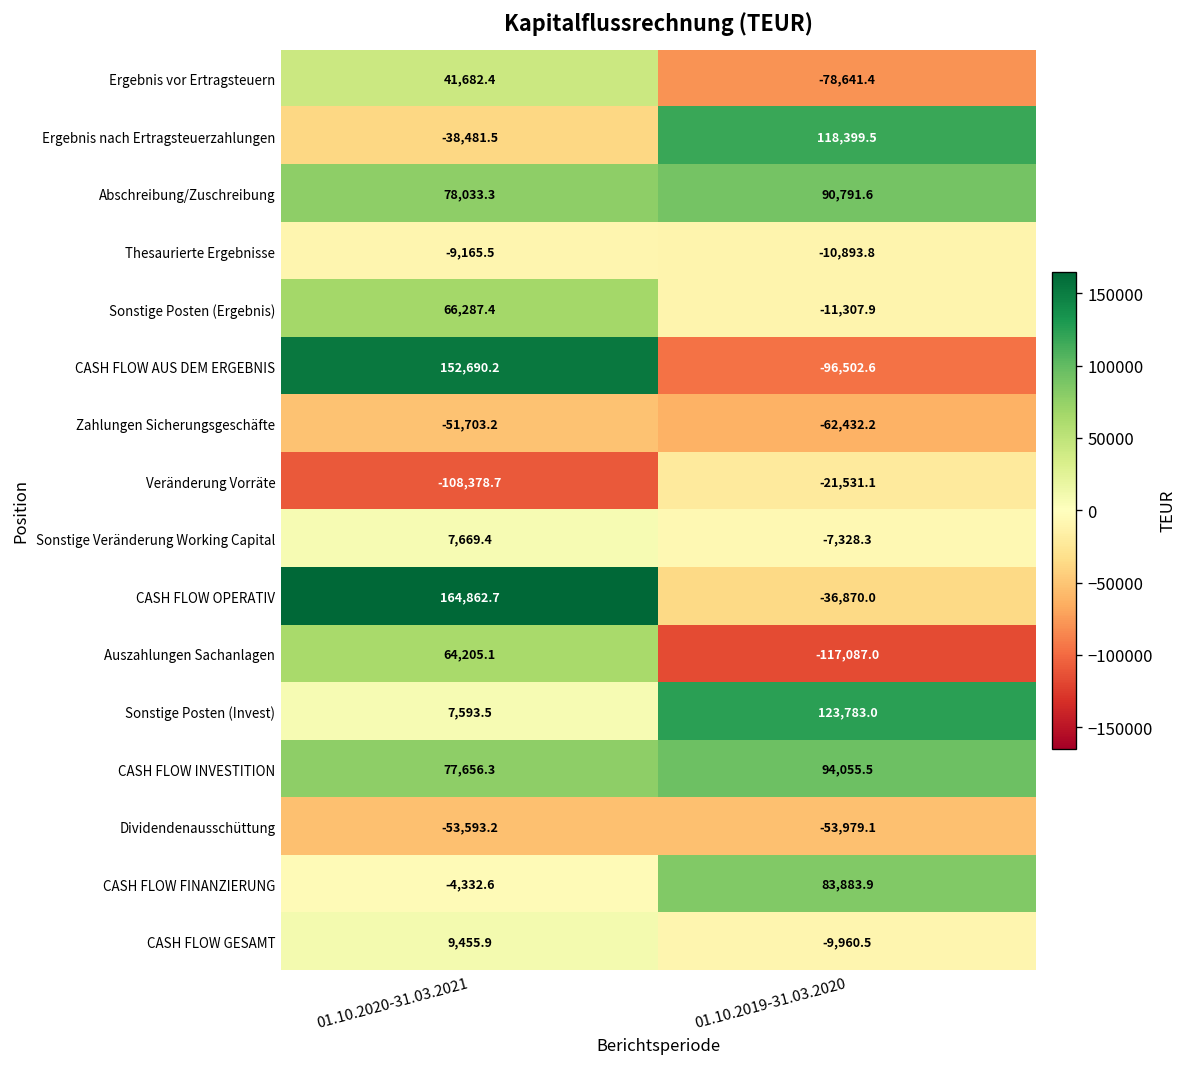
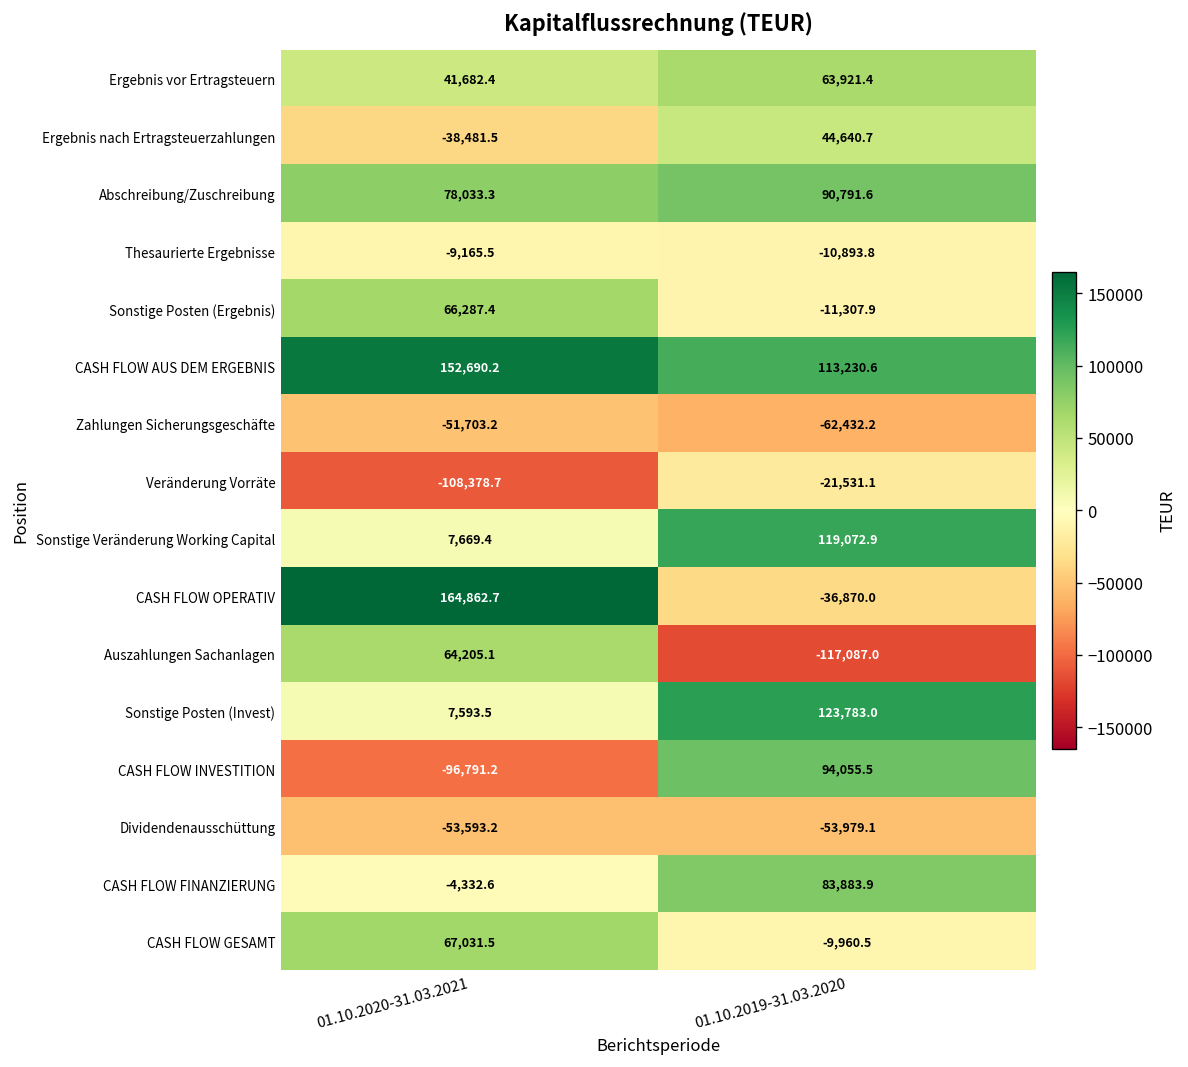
  {
    "Ergebnis vor Ertragsteuern": {
      "01.10.2020-31.03.2021": "41,682.4",
-     "01.10.2019-31.03.2020": "-78,641.4"
+     "01.10.2019-31.03.2020": "63,921.4"
    },
    "Ergebnis nach Ertragsteuerzahlungen": {
      "01.10.2020-31.03.2021": "-38,481.5",
-     "01.10.2019-31.03.2020": "118,399.5"
+     "01.10.2019-31.03.2020": "44,640.7"
    },
    "Abschreibung/Zuschreibung": {
      "01.10.2020-31.03.2021": "78,033.3",
      "01.10.2019-31.03.2020": "90,791.6"
    },
    "Thesaurierte Ergebnisse": {
      "01.10.2020-31.03.2021": "-9,165.5",
      "01.10.2019-31.03.2020": "-10,893.8"
    },
    "Sonstige Posten (Ergebnis)": {
      "01.10.2020-31.03.2021": "66,287.4",
      "01.10.2019-31.03.2020": "-11,307.9"
    },
    "CASH FLOW AUS DEM ERGEBNIS": {
      "01.10.2020-31.03.2021": "152,690.2",
-     "01.10.2019-31.03.2020": "-96,502.6"
+     "01.10.2019-31.03.2020": "113,230.6"
    },
    "Zahlungen Sicherungsgeschäfte": {
      "01.10.2020-31.03.2021": "-51,703.2",
      "01.10.2019-31.03.2020": "-62,432.2"
    },
    "Veränderung Vorräte": {
      "01.10.2020-31.03.2021": "-108,378.7",
      "01.10.2019-31.03.2020": "-21,531.1"
    },
    "Sonstige Veränderung Working Capital": {
      "01.10.2020-31.03.2021": "7,669.4",
-     "01.10.2019-31.03.2020": "-7,328.3"
+     "01.10.2019-31.03.2020": "119,072.9"
    },
    "CASH FLOW OPERATIV": {
      "01.10.2020-31.03.2021": "164,862.7",
      "01.10.2019-31.03.2020": "-36,870.0"
    },
    "Auszahlungen Sachanlagen": {
      "01.10.2020-31.03.2021": "64,205.1",
      "01.10.2019-31.03.2020": "-117,087.0"
    },
    "Sonstige Posten (Invest)": {
      "01.10.2020-31.03.2021": "7,593.5",
      "01.10.2019-31.03.2020": "123,783.0"
    },
    "CASH FLOW INVESTITION": {
-     "01.10.2020-31.03.2021": "77,656.3",
+     "01.10.2020-31.03.2021": "-96,791.2",
      "01.10.2019-31.03.2020": "94,055.5"
    },
    "Dividendenausschüttung": {
      "01.10.2020-31.03.2021": "-53,593.2",
      "01.10.2019-31.03.2020": "-53,979.1"
    },
    "CASH FLOW FINANZIERUNG": {
      "01.10.2020-31.03.2021": "-4,332.6",
      "01.10.2019-31.03.2020": "83,883.9"
    },
    "CASH FLOW GESAMT": {
-     "01.10.2020-31.03.2021": "9,455.9",
+     "01.10.2020-31.03.2021": "67,031.5",
      "01.10.2019-31.03.2020": "-9,960.5"
    }
  }
